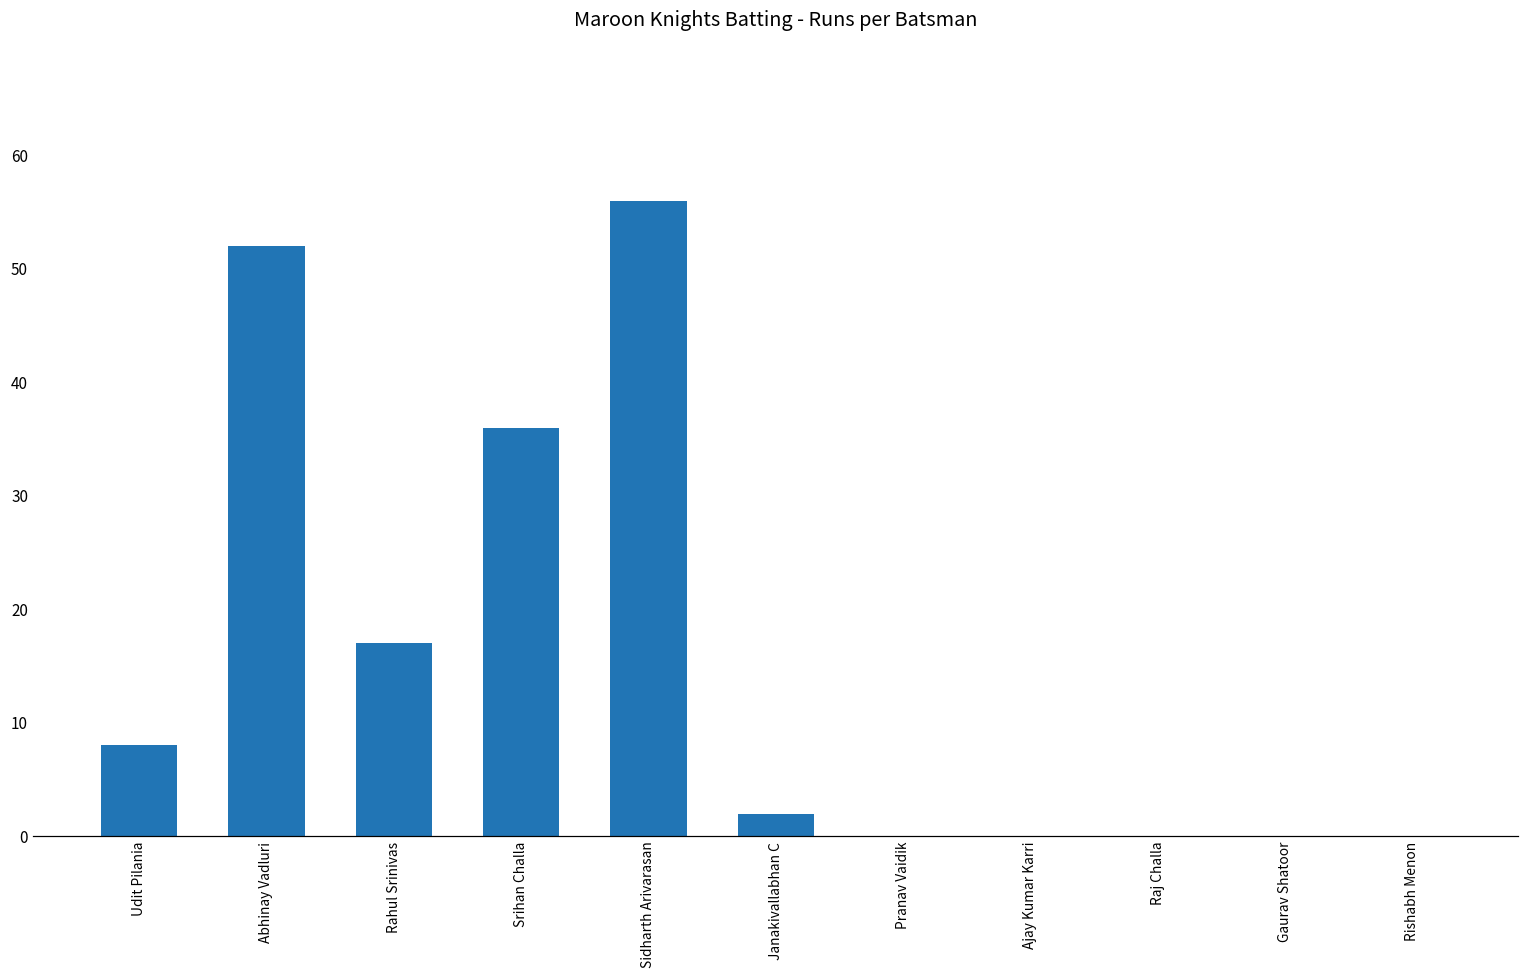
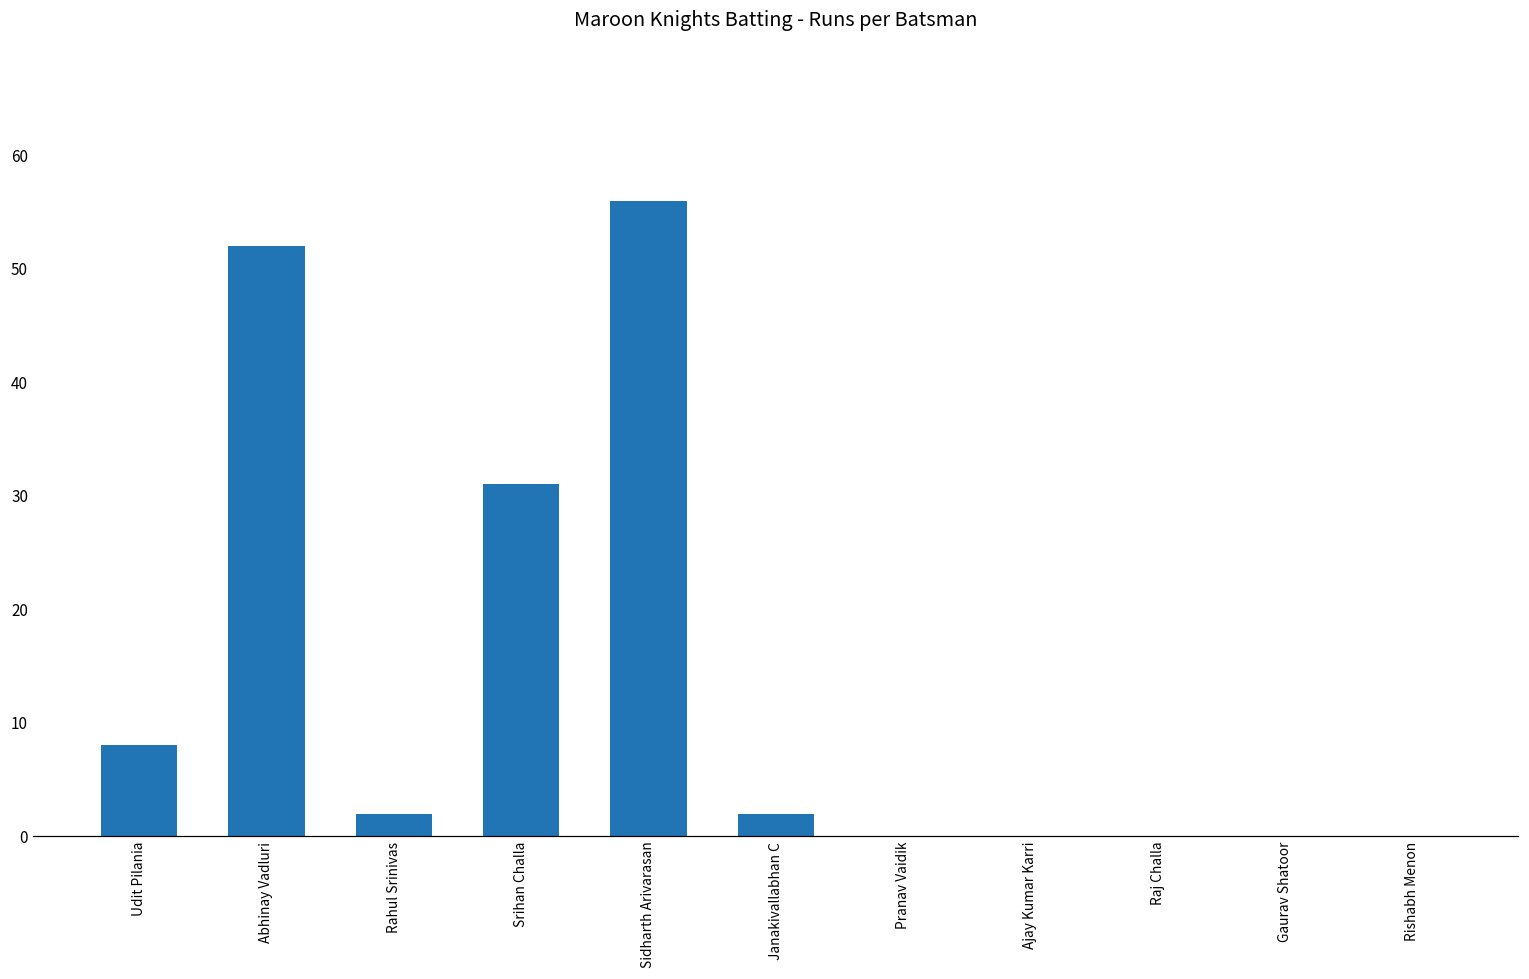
  {
    "Udit Pilania": 8,
    "Abhinay Vadluri": 52,
-   "Rahul Srinivas": 17,
-   "Srihan Challa": 36,
+   "Rahul Srinivas": 2,
+   "Srihan Challa": 31,
    "Sidharth Arivarasan": 56,
    "Janakivallabhan C": 2,
    "Pranav Vaidik": 0,
    "Ajay Kumar Karri": 0,
    "Raj Challa": 0,
    "Gaurav Shatoor": 0,
    "Rishabh Menon": 0
  }
